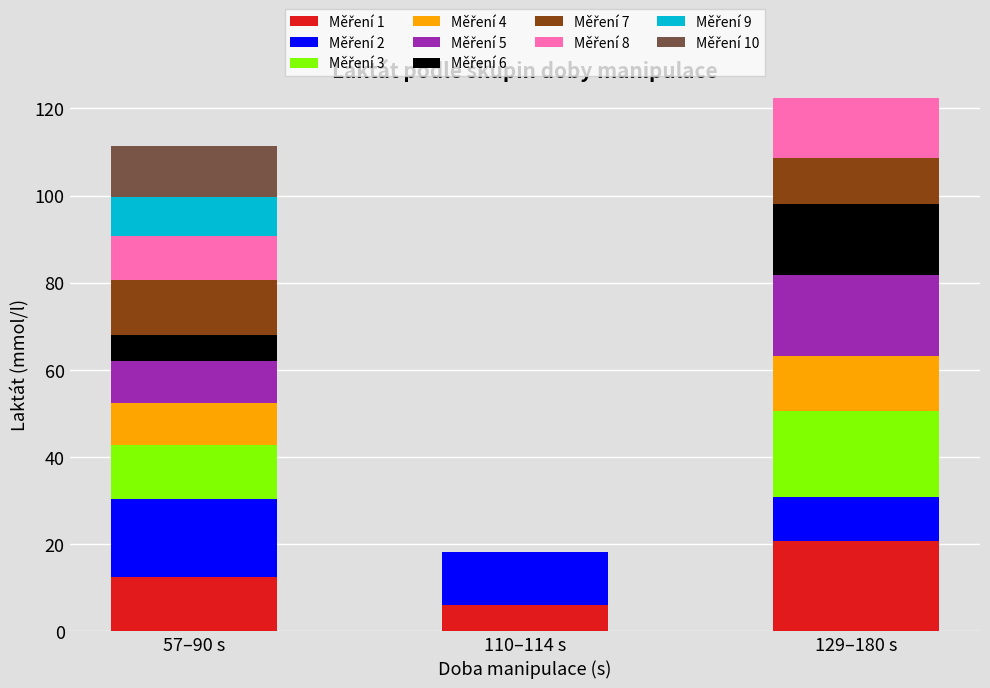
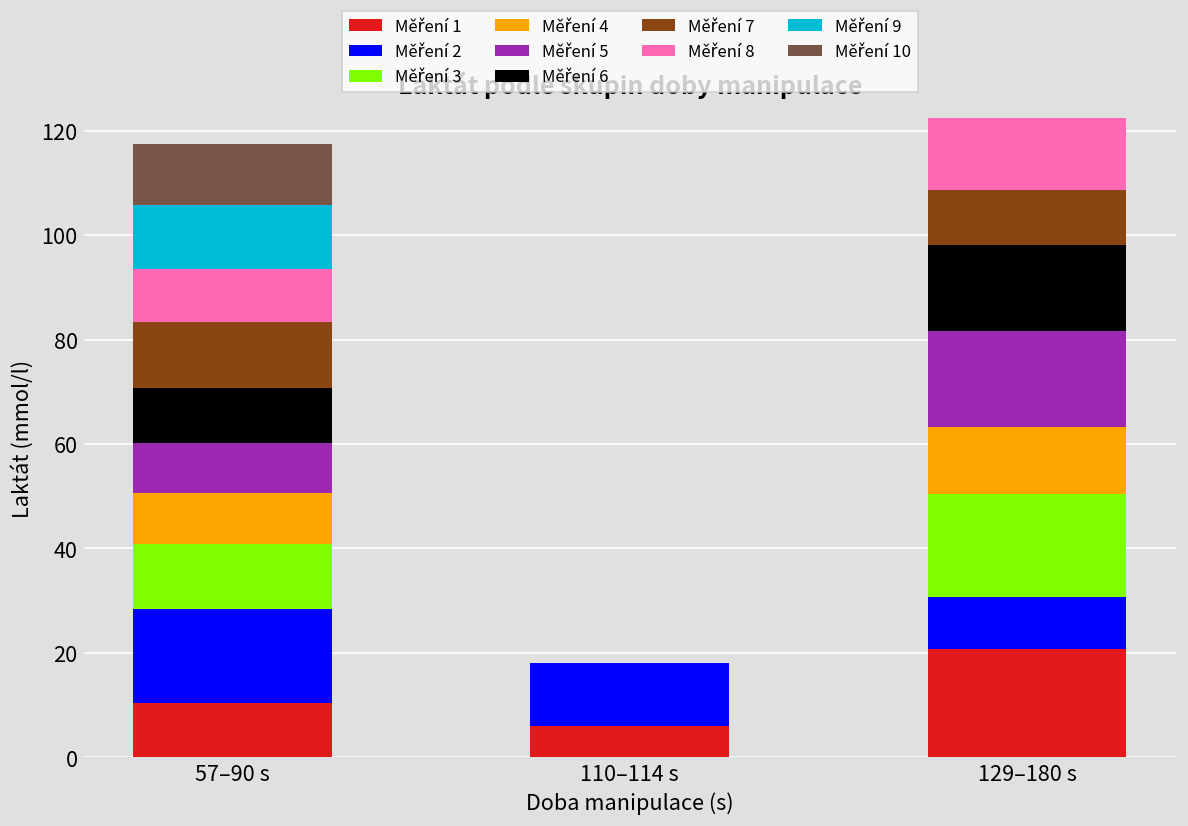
  {
    "Měření 1": {
-     "57–90 s": 12,
+     "57–90 s": 10,
      "110–114 s": 6,
      "129–180 s": 21
    },
    "Měření 2": {
      "57–90 s": 18,
      "110–114 s": 12,
      "129–180 s": 10
    },
    "Měření 3": {
      "57–90 s": 12,
      "110–114 s": 0,
      "129–180 s": 20
    },
    "Měření 4": {
      "57–90 s": 10,
      "110–114 s": 0,
      "129–180 s": 13
    },
    "Měření 5": {
      "57–90 s": 10,
      "110–114 s": 0,
      "129–180 s": 18
    },
    "Měření 6": {
-     "57–90 s": 6,
+     "57–90 s": 11,
      "110–114 s": 0,
      "129–180 s": 16
    },
    "Měření 8": {
      "57–90 s": 10,
      "110–114 s": 0,
      "129–180 s": 14
    },
    "Měření 9": {
-     "57–90 s": 9,
+     "57–90 s": 12,
      "110–114 s": 0,
      "129–180 s": 0
    }
  }
